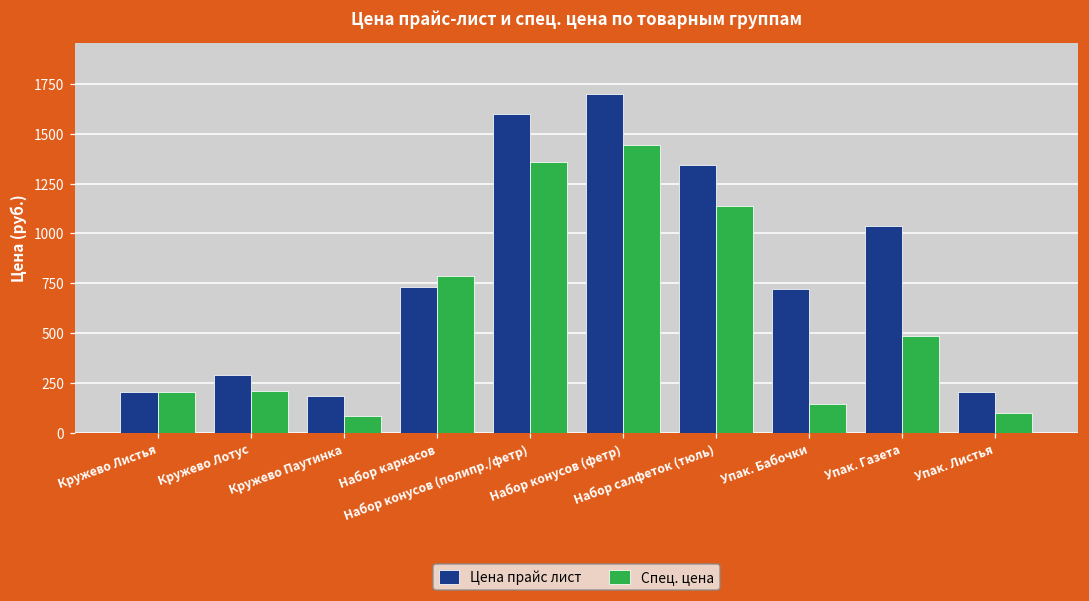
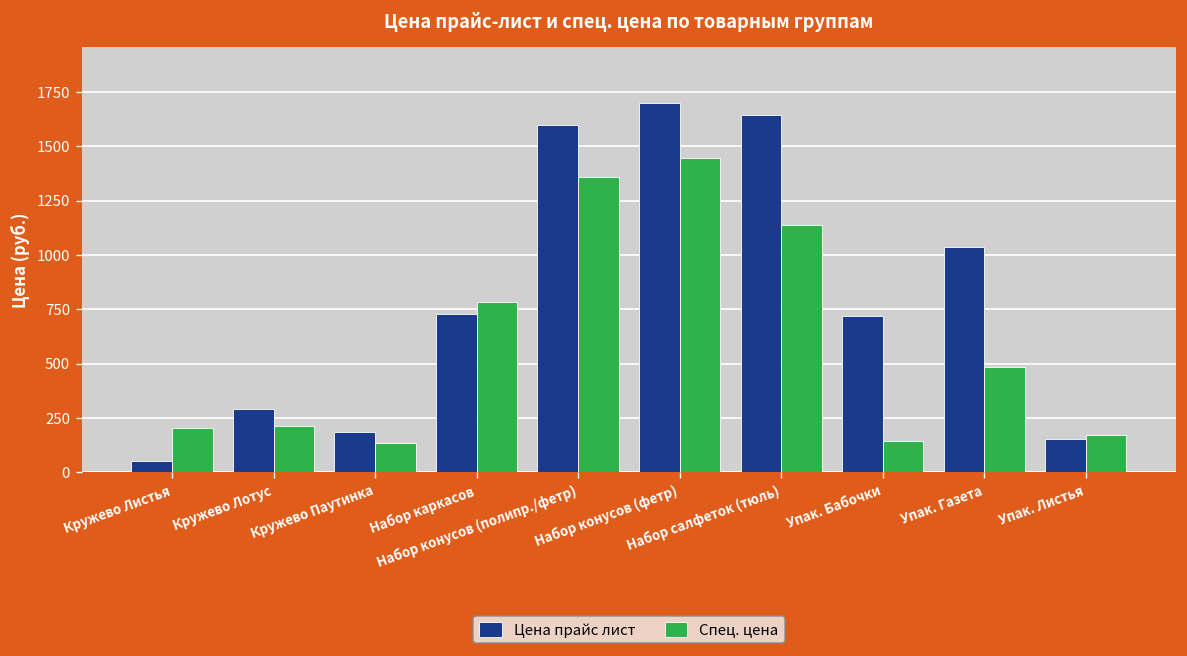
  {
    "Цена прайс лист": {
-     "Кружево Листья": 200,
+     "Кружево Листья": 50,
      "Кружево Лотус": 290,
      "Кружево Паутинка": 190,
      "Набор каркасов": 730,
      "Набор конусов (полипр./фетр)": 1600,
      "Набор конусов (фетр)": 1700,
-     "Набор салфеток (тюль)": 1340,
+     "Набор салфеток (тюль)": 1650,
      "Упак. Бабочки": 720,
      "Упак. Газета": 1040,
-     "Упак. Листья": 200
+     "Упак. Листья": 150
    },
    "Спец. цена": {
      "Кружево Листья": 210,
      "Кружево Лотус": 210,
-     "Кружево Паутинка": 80,
+     "Кружево Паутинка": 140,
      "Набор каркасов": 780,
      "Набор конусов (полипр./фетр)": 1360,
      "Набор конусов (фетр)": 1450,
      "Набор салфеток (тюль)": 1140,
      "Упак. Бабочки": 140,
      "Упак. Газета": 490,
-     "Упак. Листья": 100
+     "Упак. Листья": 170
    }
  }
